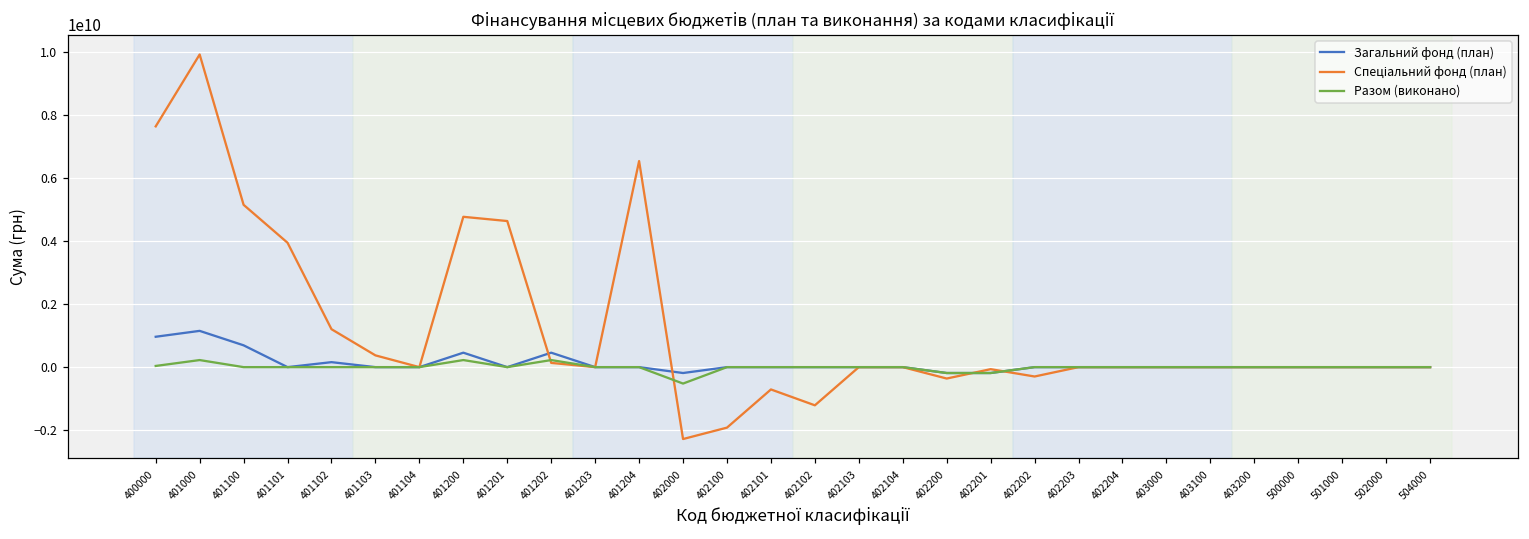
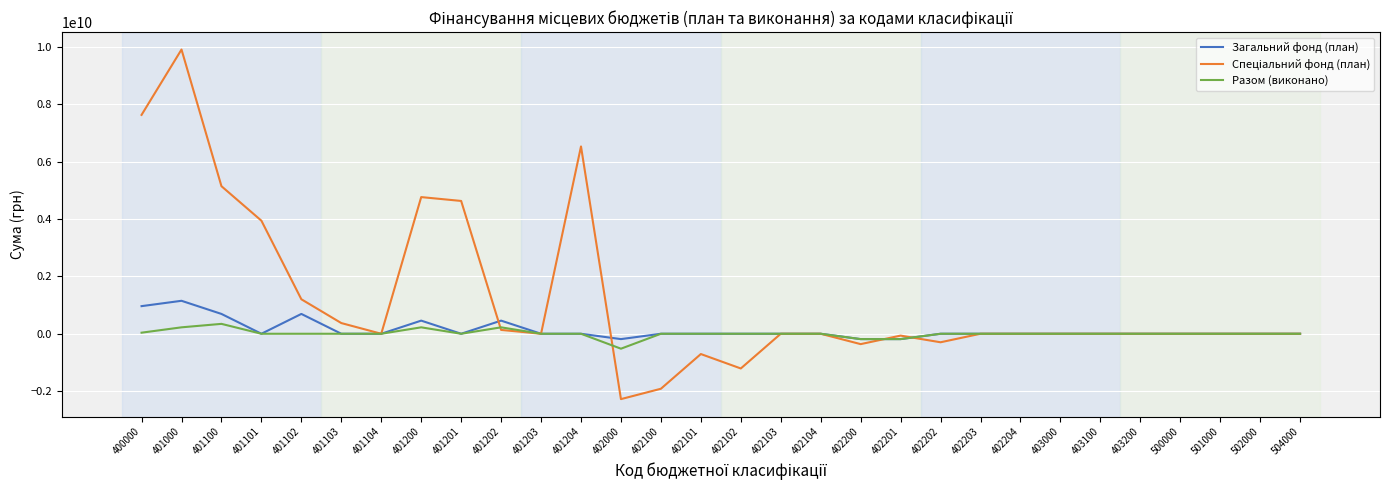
  {
    "Загальний фонд (план)": {
      "400000": 1000000000,
      "401000": 1100000000,
      "401100": 700000000,
-     "401102": 200000000,
+     "401102": 700000000,
      "401200": 500000000,
      "401202": 500000000,
      "402000": -200000000
    },
    "Спеціальний фонд (план)": {
      "400000": 7600000000,
      "401000": 9900000000,
      "401100": 5100000000,
      "401101": 3900000000,
      "401102": 1200000000,
      "401103": 400000000,
      "401200": 4800000000,
      "401201": 4600000000,
      "401202": 100000000,
      "401204": 6500000000,
      "402000": -2300000000,
      "402100": -1900000000,
      "402101": -700000000,
      "402102": -1200000000,
      "402200": -400000000,
      "402201": -100000000,
      "402202": -300000000
    },
    "Разом (виконано)": {
      "400000": 0,
      "401000": 200000000,
-     "401100": 0,
+     "401100": 300000000,
      "401102": 0,
      "401200": 200000000,
      "401202": 200000000,
      "402000": -500000000
    }
  }
